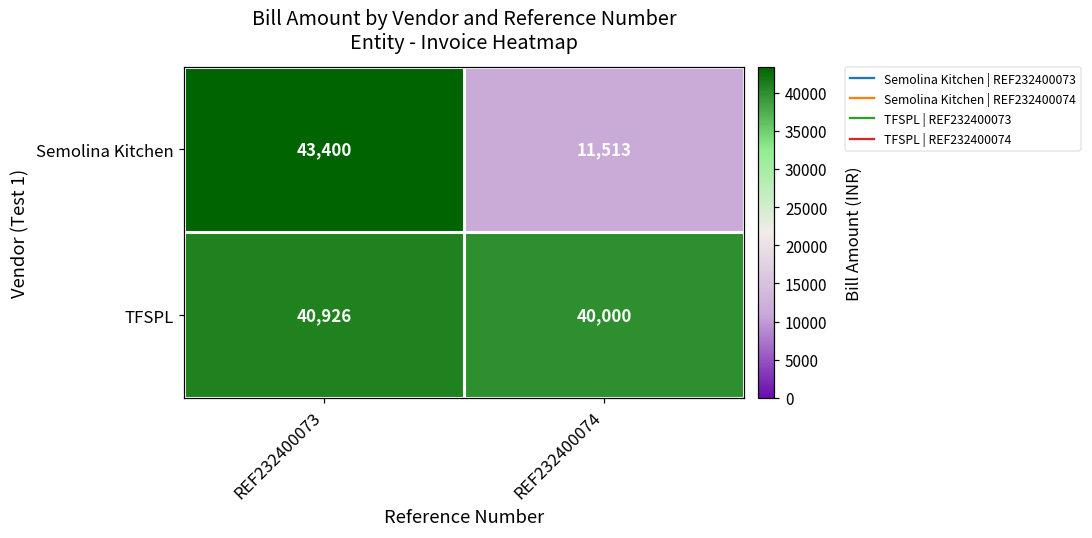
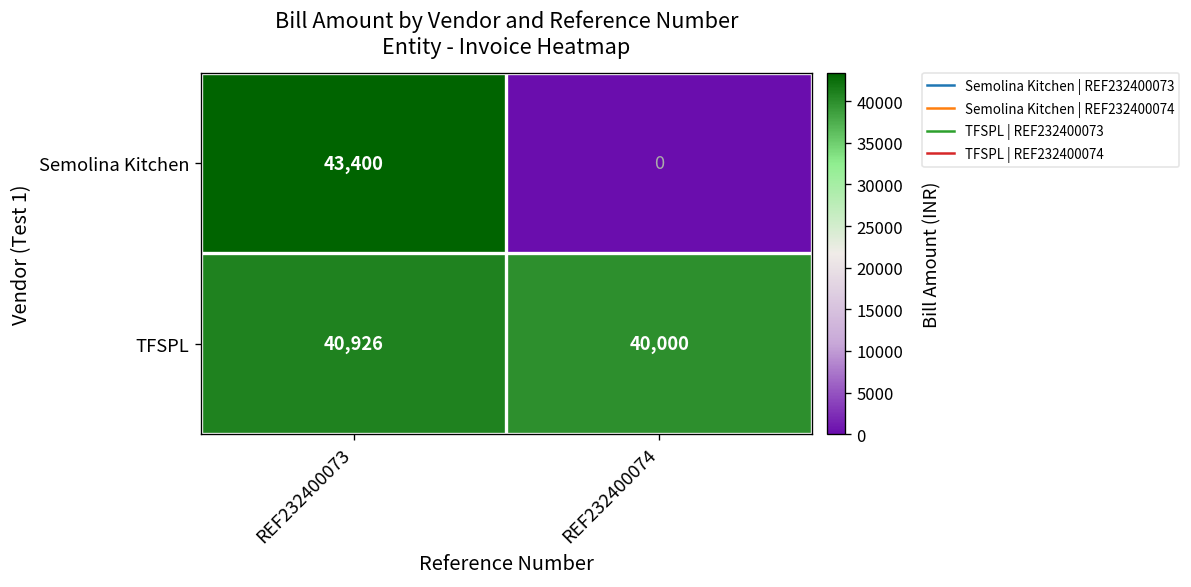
  {
    "Semolina Kitchen": {
      "REF232400073": "43,400",
-     "REF232400074": "11,513"
+     "REF232400074": "0"
    },
    "TFSPL": {
      "REF232400073": "40,926",
      "REF232400074": "40,000"
    }
  }
